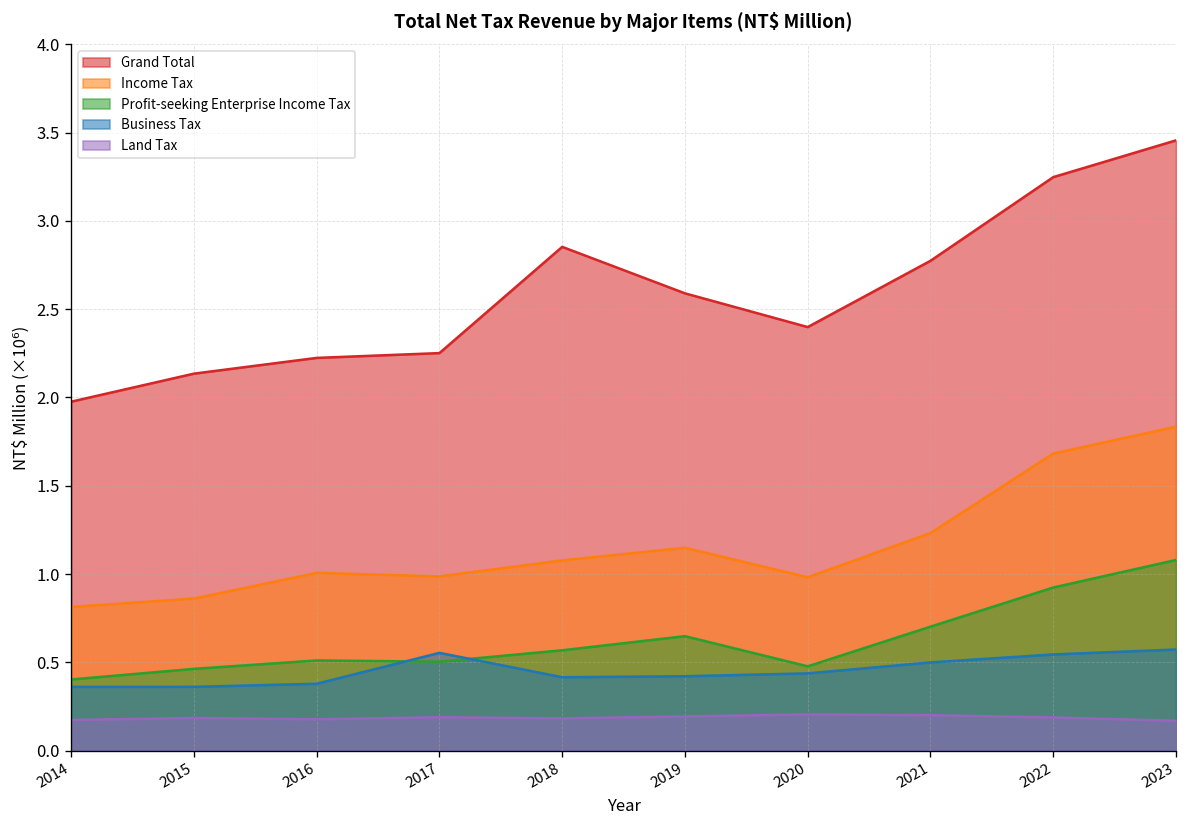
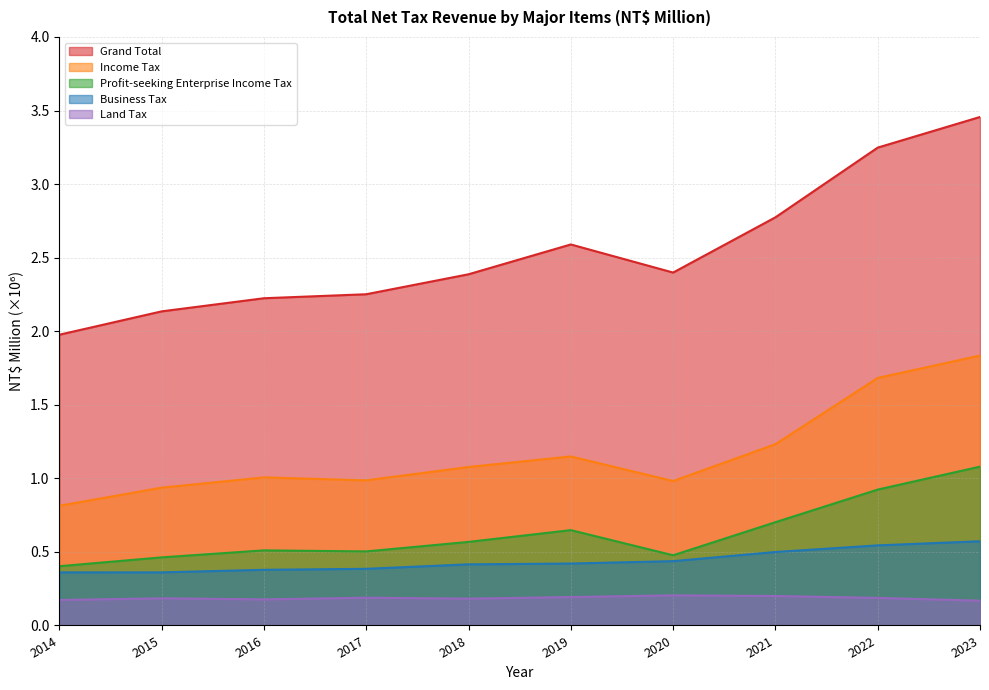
  {
    "Grand Total": {
      "2014": 1.98,
      "2015": 2.13,
      "2016": 2.22,
      "2017": 2.25,
-     "2018": 2.85,
+     "2018": 2.39,
      "2019": 2.59,
      "2020": 2.40,
      "2021": 2.77,
      "2022": 3.25,
      "2023": 3.46
    },
    "Income Tax": {
      "2014": 0.81,
-     "2015": 0.86,
+     "2015": 0.94,
      "2016": 1.01,
      "2017": 0.99,
      "2018": 1.08,
      "2019": 1.15,
      "2020": 0.98,
      "2021": 1.23,
      "2022": 1.68,
      "2023": 1.83
    },
    "Profit-seeking Enterprise Income Tax": {
      "2014": 0.40,
      "2015": 0.46,
      "2016": 0.51,
      "2017": 0.50,
      "2018": 0.57,
      "2019": 0.65,
      "2020": 0.48,
      "2021": 0.70,
      "2022": 0.92,
      "2023": 1.08
    },
    "Business Tax": {
      "2014": 0.36,
      "2015": 0.36,
      "2016": 0.38,
-     "2017": 0.55,
+     "2017": 0.38,
      "2018": 0.42,
      "2019": 0.42,
      "2020": 0.44,
      "2021": 0.50,
      "2022": 0.54,
      "2023": 0.57
    },
    "Land Tax": {
      "2014": 0.17,
      "2015": 0.18,
      "2016": 0.18,
      "2017": 0.19,
      "2018": 0.18,
      "2019": 0.19,
      "2020": 0.20,
      "2021": 0.20,
      "2022": 0.19,
      "2023": 0.17
    }
  }
